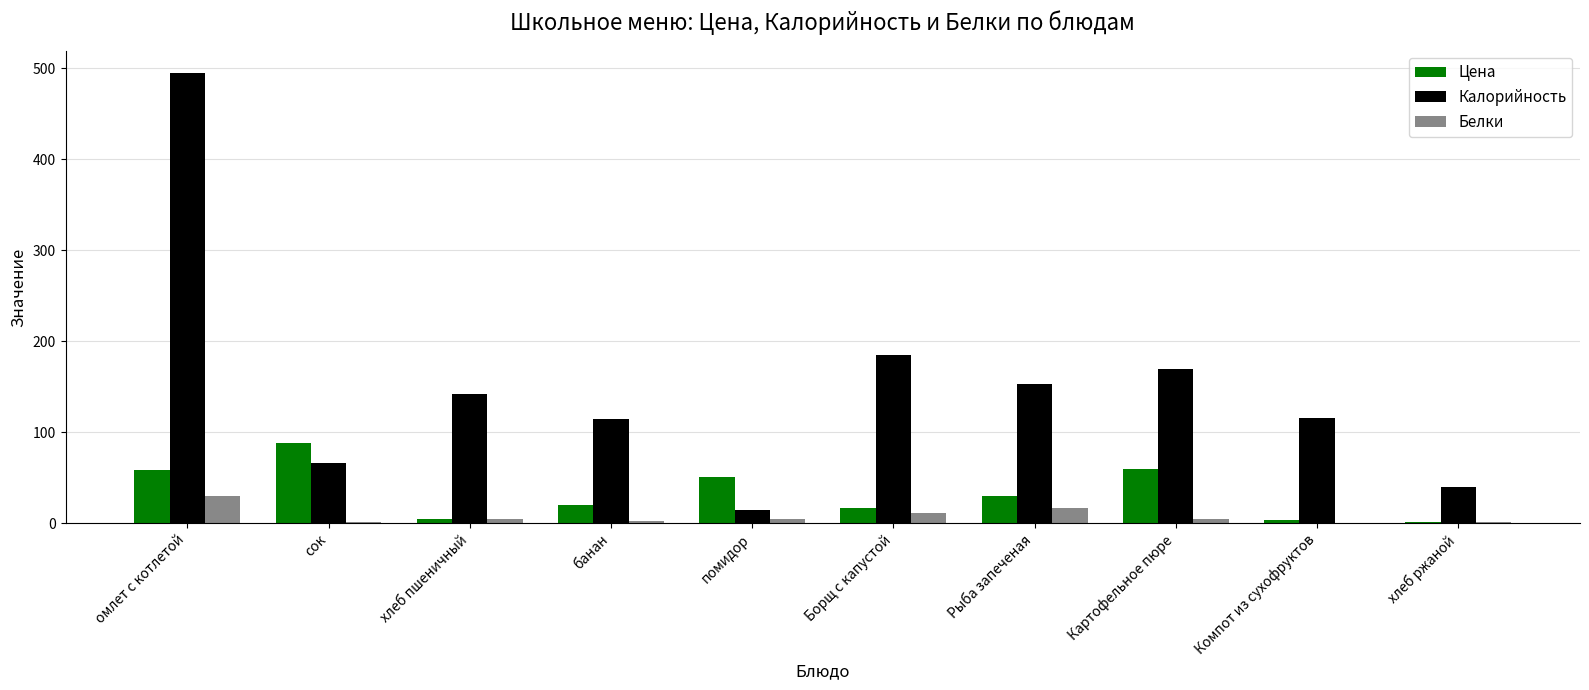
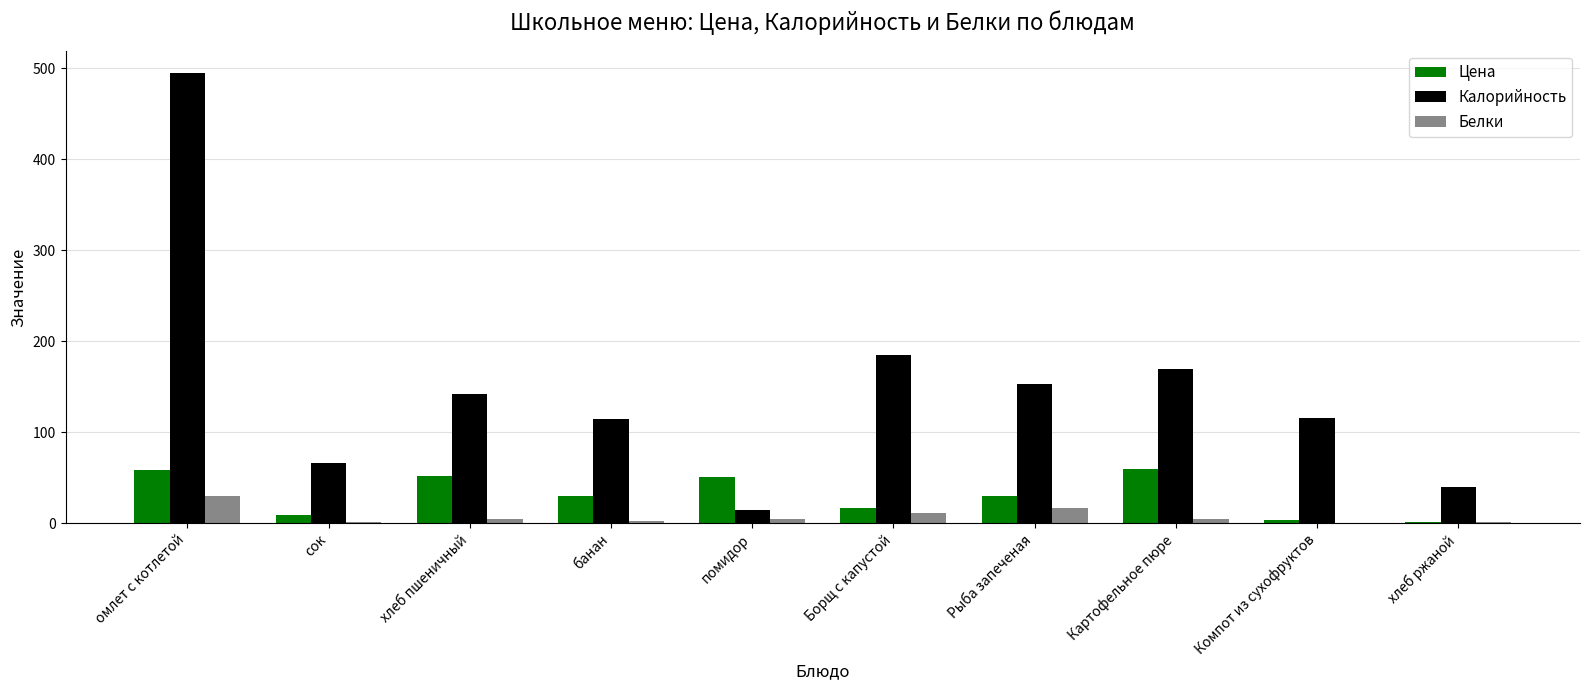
  {
    "Цена": {
      "омлет с котлетой": 60,
-     "сок": 90,
-     "хлеб пшеничный": 0,
-     "банан": 20,
+     "сок": 10,
+     "хлеб пшеничный": 50,
+     "банан": 30,
      "помидор": 50,
      "Борщ с капустой": 20,
      "Рыба запеченая": 30,
      "Картофельное пюре": 60,
      "Компот из сухофруктов": 0
    },
    "Калорийность": {
      "омлет с котлетой": 490,
      "сок": 70,
      "хлеб пшеничный": 140,
      "банан": 110,
      "помидор": 10,
      "Борщ с капустой": 190,
      "Рыба запеченая": 150,
      "Картофельное пюре": 170,
      "Компот из сухофруктов": 120,
      "хлеб ржаной": 40
    },
    "Белки": {
      "омлет с котлетой": 30,
      "хлеб пшеничный": 0,
      "помидор": 0,
      "Борщ с капустой": 10,
      "Рыба запеченая": 20,
      "Картофельное пюре": 0
    }
  }
